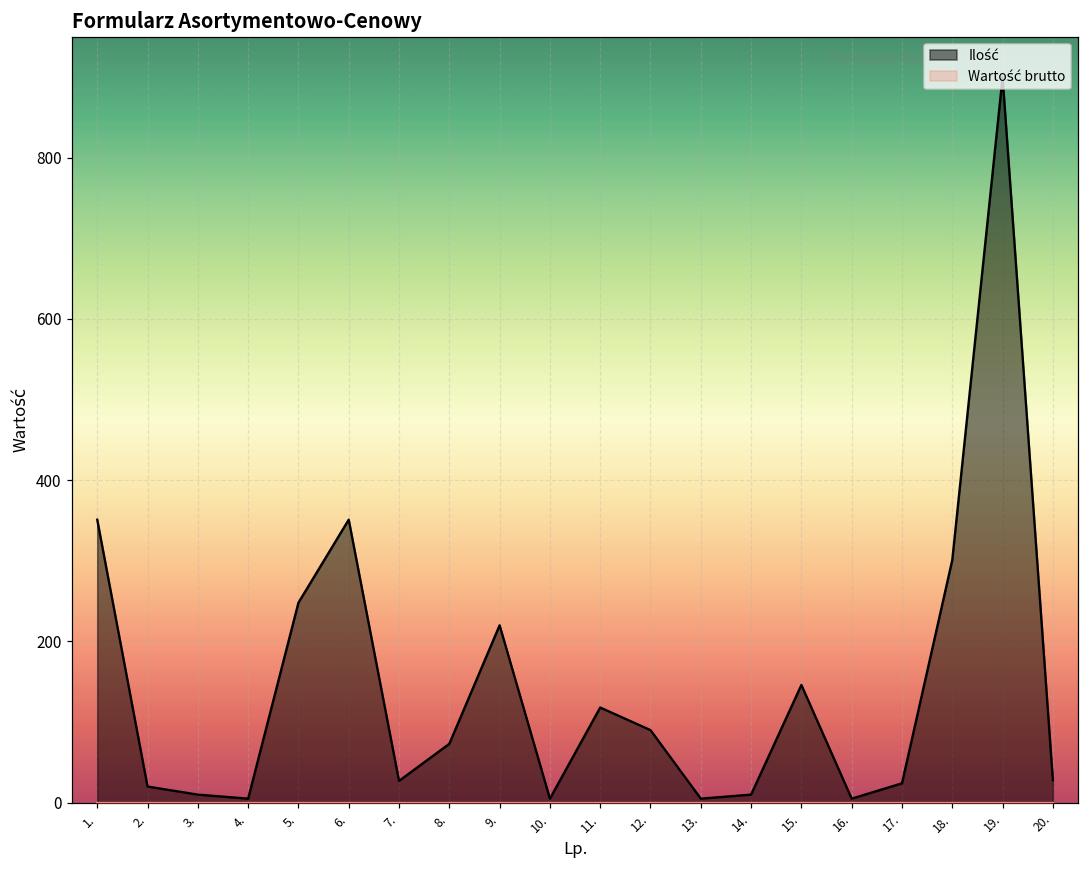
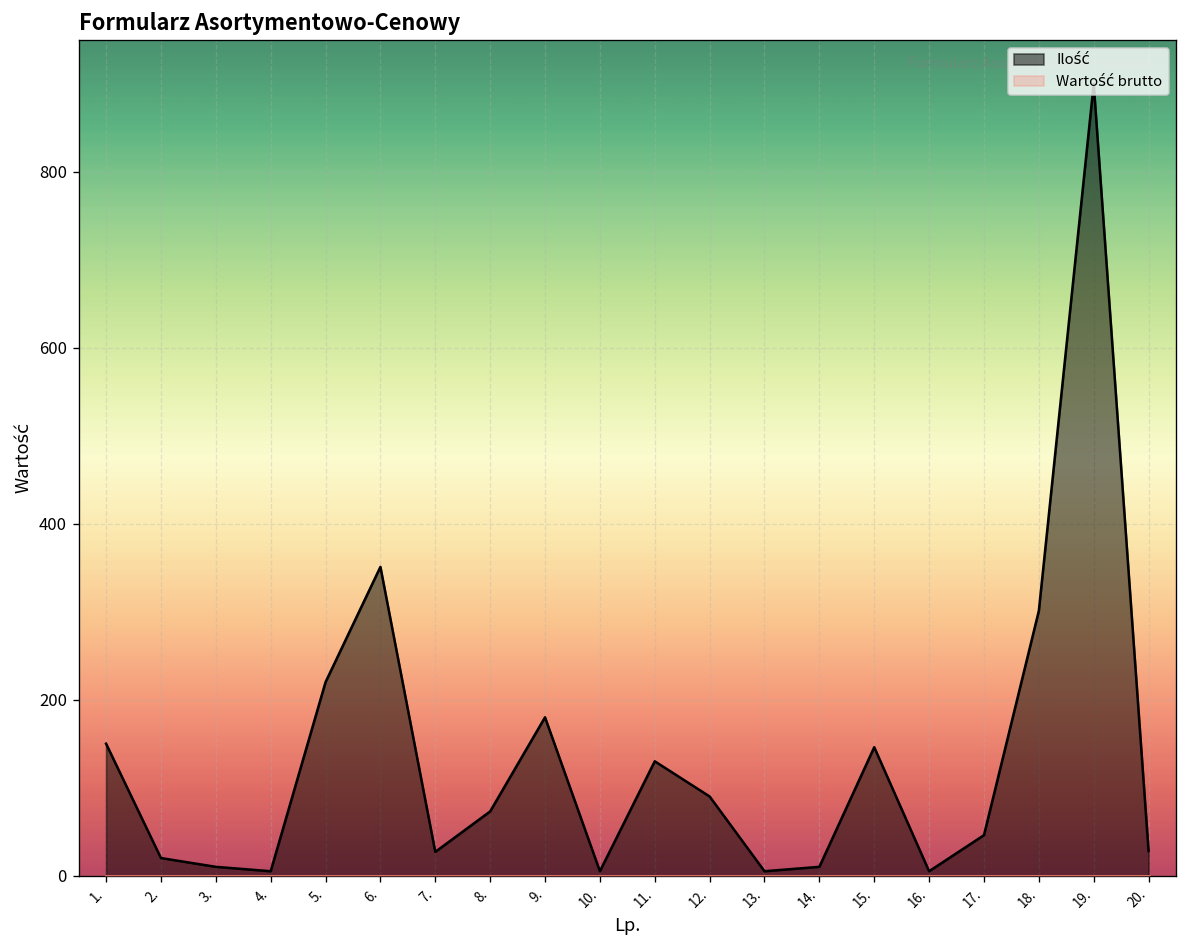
  {
    "Ilość": {
-     "1.": 350,
+     "1.": 150,
      "2.": 20,
      "3.": 10,
      "4.": 10,
-     "5.": 250,
+     "5.": 220,
      "6.": 350,
      "7.": 30,
      "8.": 70,
-     "9.": 220,
+     "9.": 180,
      "10.": 10,
-     "11.": 120,
+     "11.": 130,
      "12.": 90,
      "13.": 10,
      "14.": 10,
      "15.": 150,
      "16.": 10,
-     "17.": 20,
+     "17.": 50,
      "18.": 300,
      "20.": 30
    },
    "Wartość brutto": {
      "1.": 0,
      "2.": 0,
      "3.": 0,
      "4.": 0,
      "5.": 0,
      "6.": 0,
      "7.": 0,
      "8.": 0,
      "9.": 0,
      "10.": 0,
      "11.": 0,
      "12.": 0,
      "13.": 0,
      "14.": 0,
      "15.": 0,
      "16.": 0,
      "17.": 0,
      "18.": 0,
      "19.": 0,
      "20.": 0
    }
  }
